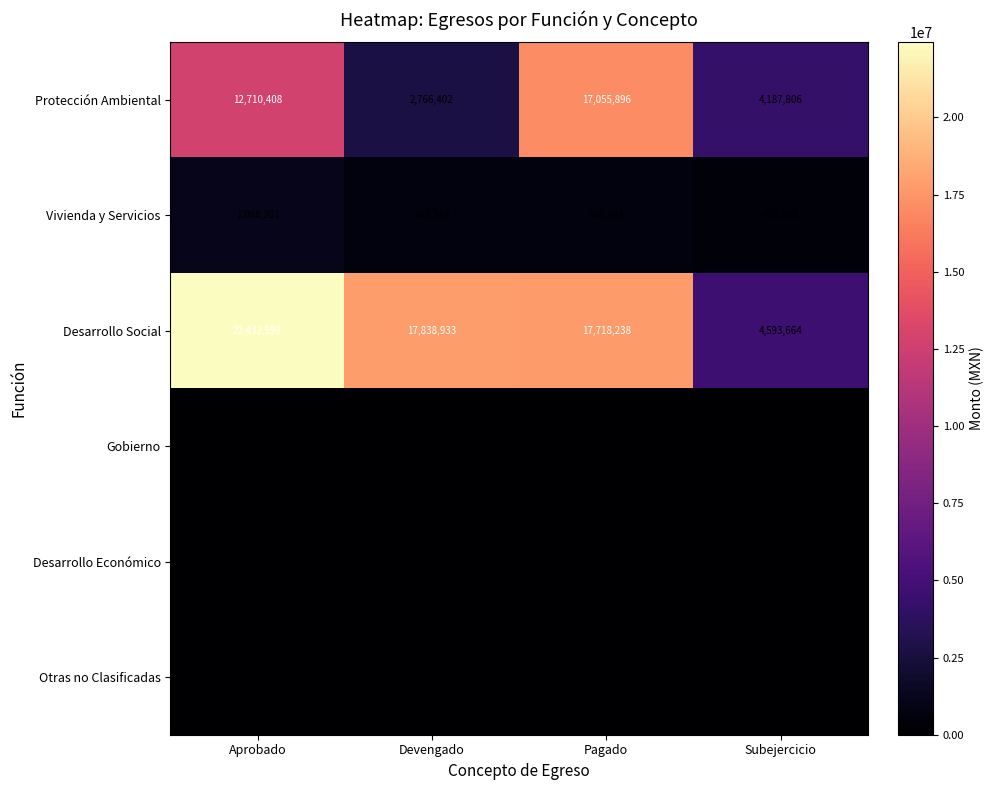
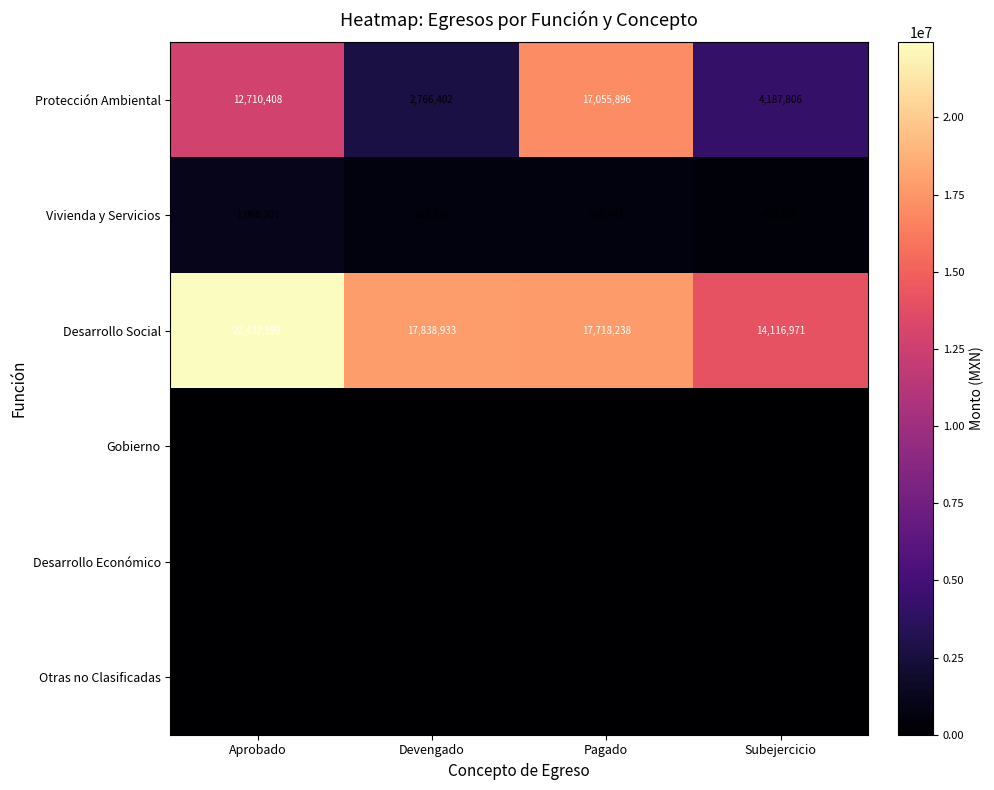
  {
    "Protección Ambiental": {
      "Aprobado": "12,710,408",
      "Devengado": "2,766,402",
      "Pagado": "17,055,896",
      "Subejercicio": "4,187,806"
    },
    "Desarrollo Social": {
      "Aprobado": "22,432,598",
      "Devengado": "17,838,933",
      "Pagado": "17,718,238",
-     "Subejercicio": "4,593,664"
+     "Subejercicio": "14,116,971"
    }
  }
